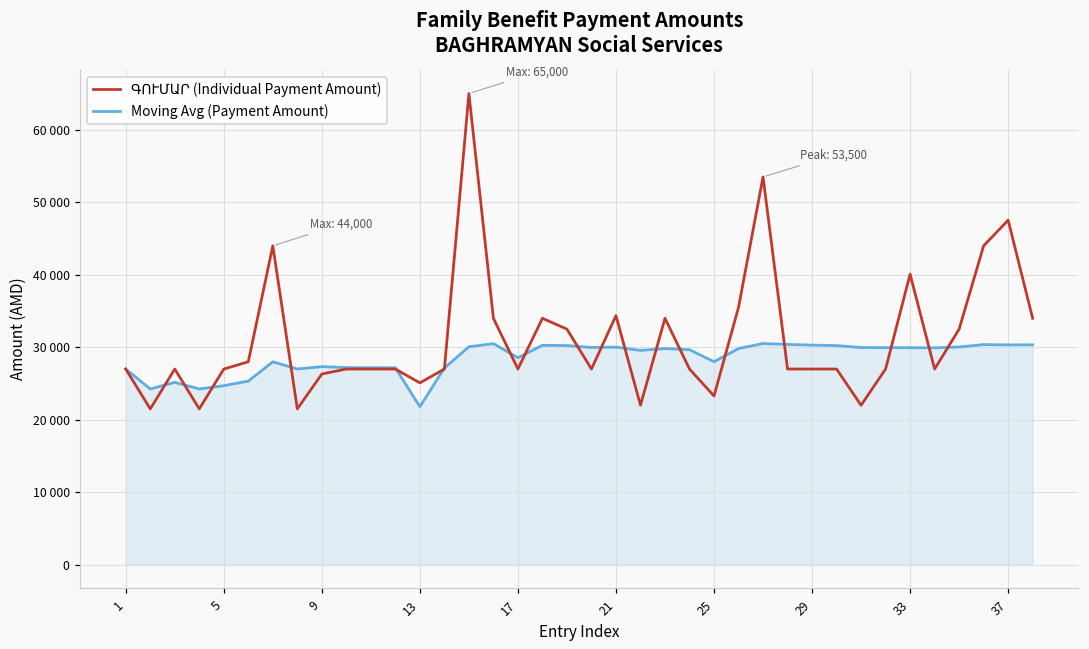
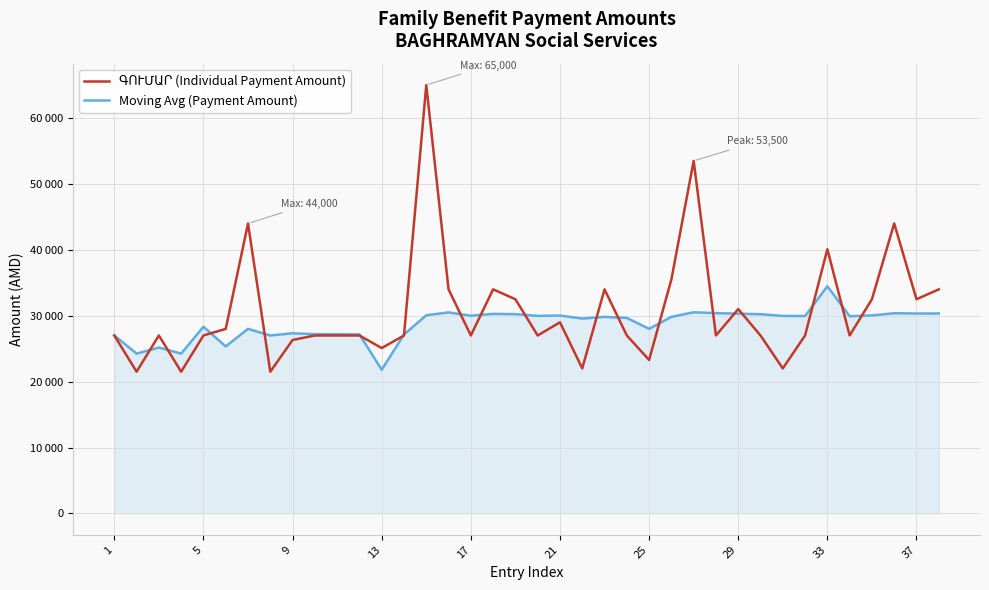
  {
    "ԳՈՒՄԱՐ (Individual Payment Amount)": {
      "5": 27000,
      "9": 26000,
      "13": 25000,
      "17": 27000,
-     "21": 34000,
+     "21": 29000,
      "25": 23000,
-     "29": 27000,
+     "29": 31000,
      "33": 40000,
-     "37": 48000
+     "37": 33000
    },
    "Moving Avg (Payment Amount)": {
-     "5": 25000,
+     "5": 28000,
      "9": 27000,
      "13": 22000,
-     "17": 29000,
+     "17": 30000,
      "21": 30000,
      "25": 28000,
      "29": 30000,
-     "33": 30000,
+     "33": 34000,
      "37": 30000
    }
  }
